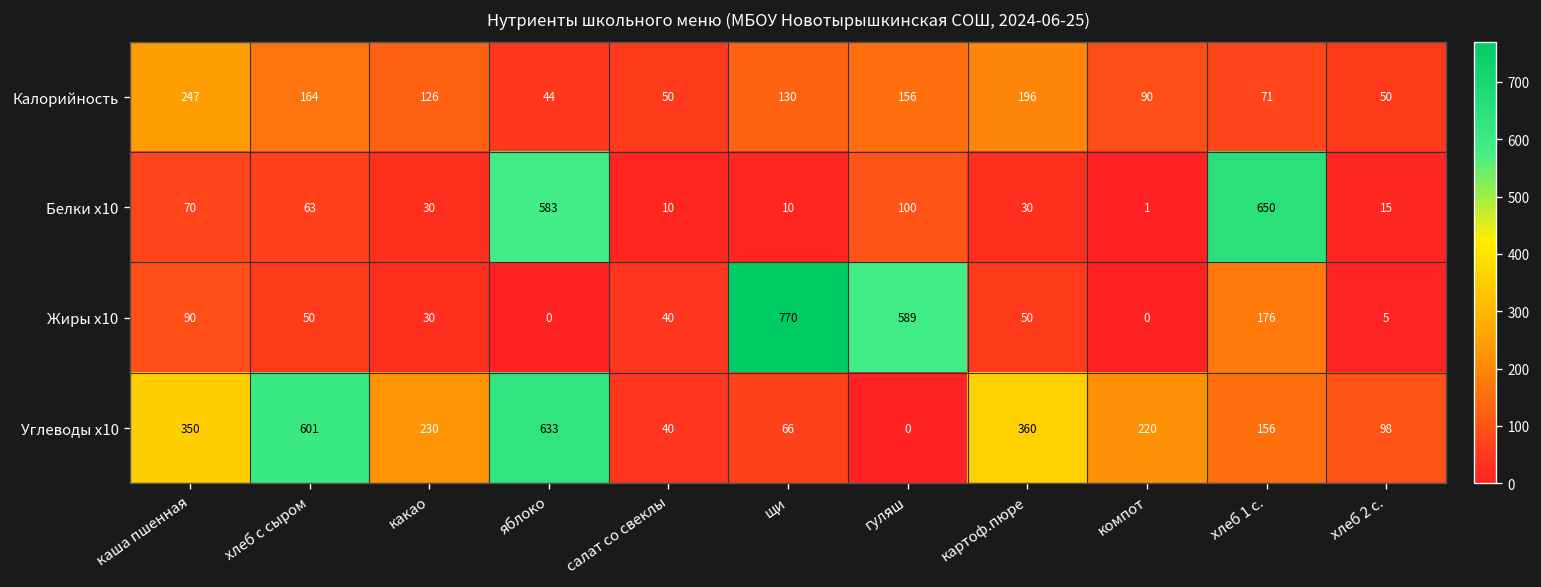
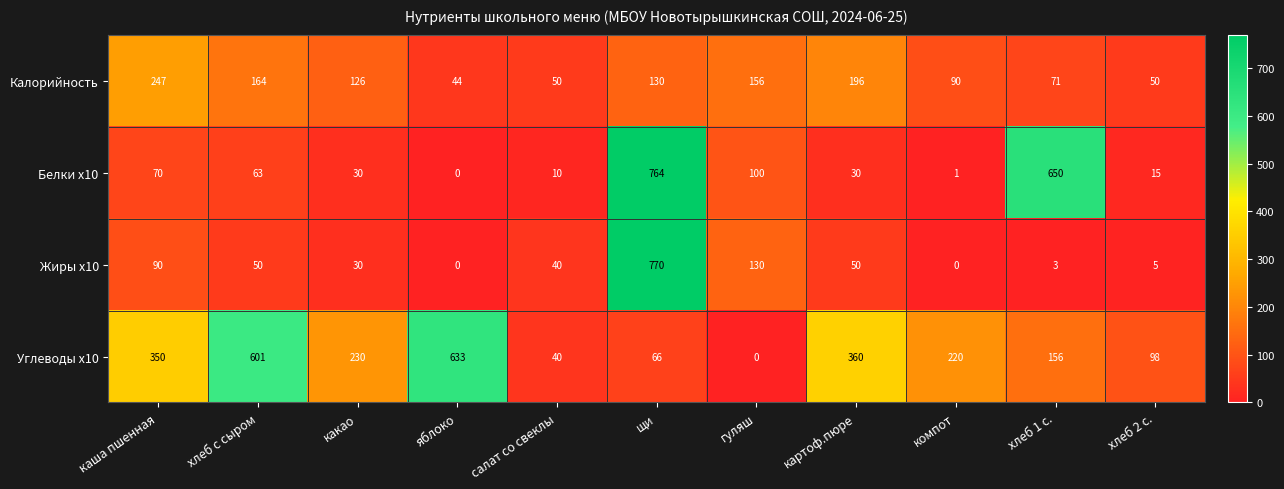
  {
    "Калорийность": {
      "каша пшенная": 247,
      "хлеб с сыром": 164,
      "какао": 126,
      "яблоко": 44,
      "салат со свеклы": 50,
      "щи": 130,
      "гуляш": 156,
      "картоф.пюре": 196,
      "компот": 90,
      "хлеб 1 с.": 71,
      "хлеб 2 с.": 50
    },
    "Белки x10": {
      "каша пшенная": 70,
      "хлеб с сыром": 63,
      "какао": 30,
-     "яблоко": 583,
+     "яблоко": 0,
      "салат со свеклы": 10,
-     "щи": 10,
+     "щи": 764,
      "гуляш": 100,
      "картоф.пюре": 30,
      "компот": 1,
      "хлеб 1 с.": 650,
      "хлеб 2 с.": 15
    },
    "Жиры x10": {
      "каша пшенная": 90,
      "хлеб с сыром": 50,
      "какао": 30,
      "яблоко": 0,
      "салат со свеклы": 40,
      "щи": 770,
-     "гуляш": 589,
+     "гуляш": 130,
      "картоф.пюре": 50,
      "компот": 0,
-     "хлеб 1 с.": 176,
+     "хлеб 1 с.": 3,
      "хлеб 2 с.": 5
    },
    "Углеводы x10": {
      "каша пшенная": 350,
      "хлеб с сыром": 601,
      "какао": 230,
      "яблоко": 633,
      "салат со свеклы": 40,
      "щи": 66,
      "гуляш": 0,
      "картоф.пюре": 360,
      "компот": 220,
      "хлеб 1 с.": 156,
      "хлеб 2 с.": 98
    }
  }
